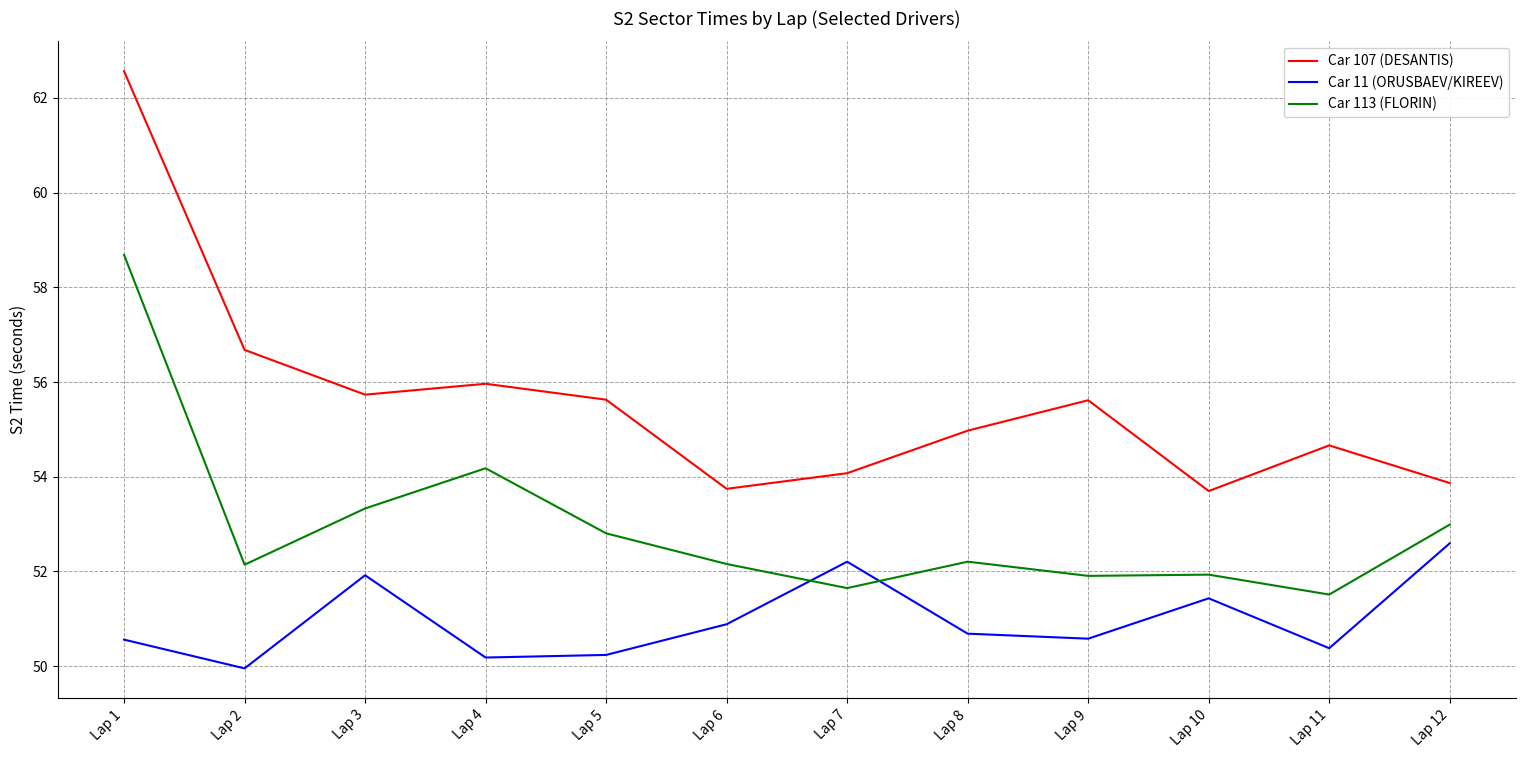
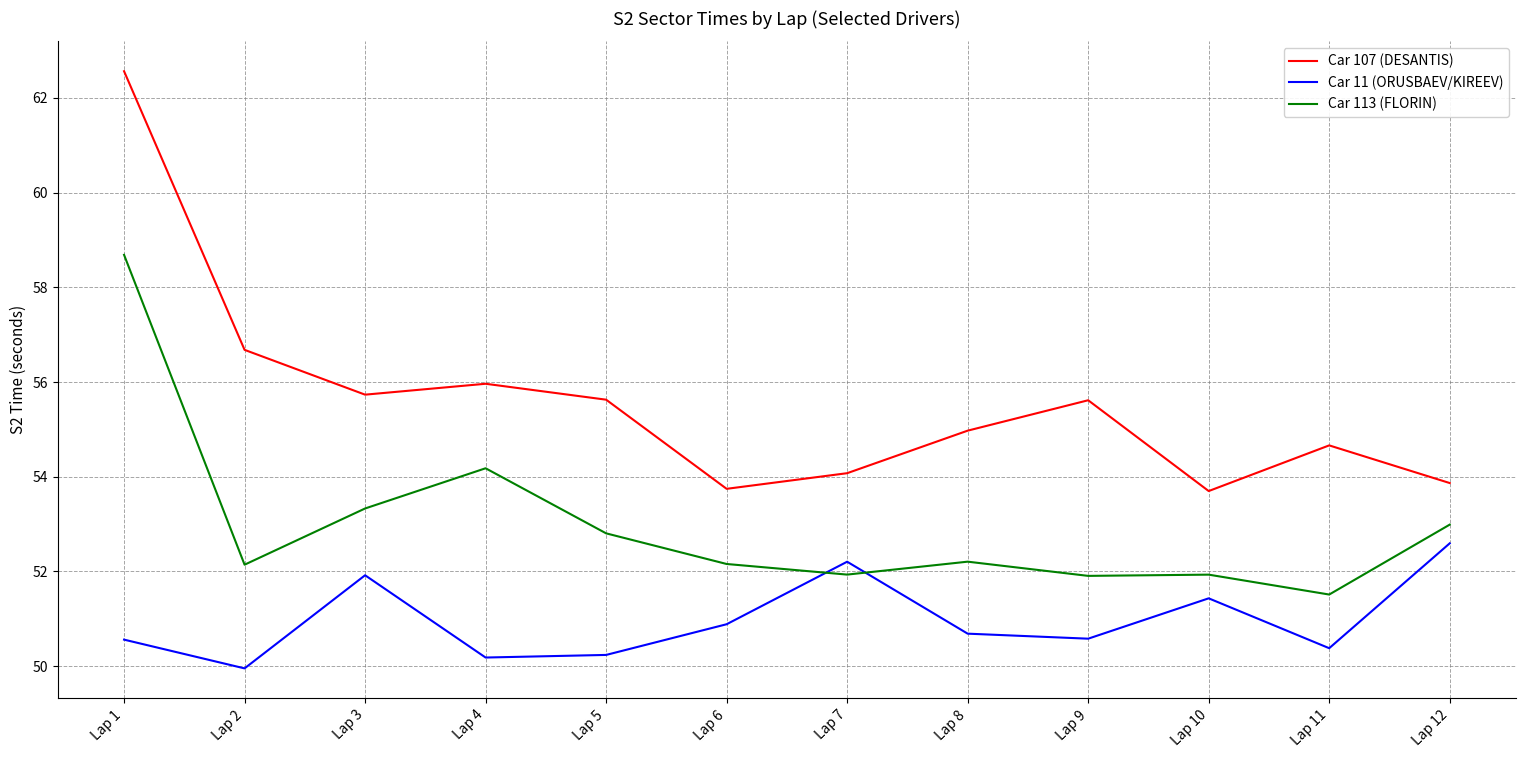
  {
    "Car 107 (DESANTIS)": {
      "Lap 1": 62.6,
      "Lap 2": 56.7,
      "Lap 3": 55.7,
      "Lap 4": 56.0,
      "Lap 5": 55.6,
      "Lap 6": 53.7,
      "Lap 7": 54.1,
      "Lap 8": 55.0,
      "Lap 9": 55.6,
      "Lap 10": 53.7,
      "Lap 11": 54.7,
      "Lap 12": 53.9
    },
    "Car 11 (ORUSBAEV/KIREEV)": {
      "Lap 1": 50.6,
      "Lap 2": 50.0,
      "Lap 3": 51.9,
      "Lap 4": 50.2,
      "Lap 5": 50.2,
      "Lap 6": 50.9,
      "Lap 7": 52.2,
      "Lap 8": 50.7,
      "Lap 9": 50.6,
      "Lap 10": 51.4,
      "Lap 11": 50.4,
      "Lap 12": 52.6
    },
    "Car 113 (FLORIN)": {
      "Lap 1": 58.7,
      "Lap 2": 52.1,
      "Lap 3": 53.3,
      "Lap 4": 54.2,
      "Lap 5": 52.8,
      "Lap 6": 52.2,
-     "Lap 7": 51.6,
+     "Lap 7": 51.9,
      "Lap 8": 52.2,
      "Lap 9": 51.9,
      "Lap 10": 51.9,
      "Lap 11": 51.5,
      "Lap 12": 53.0
    }
  }
